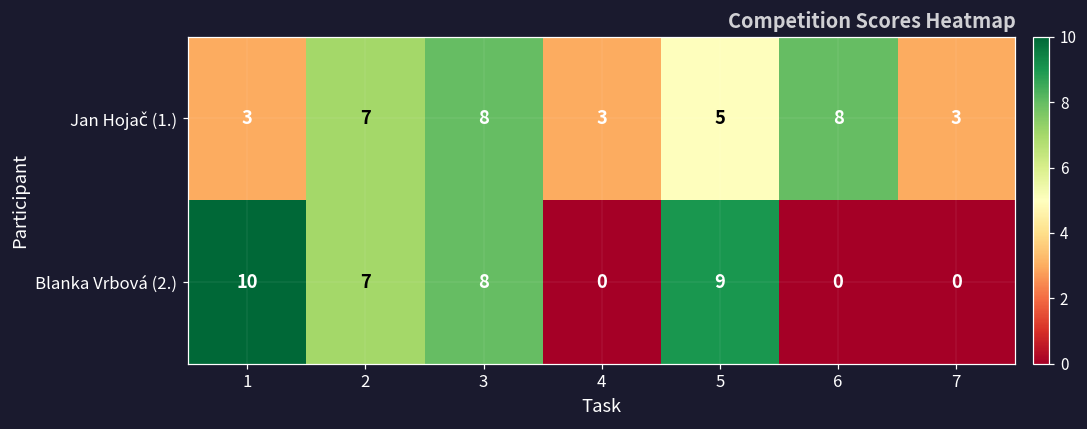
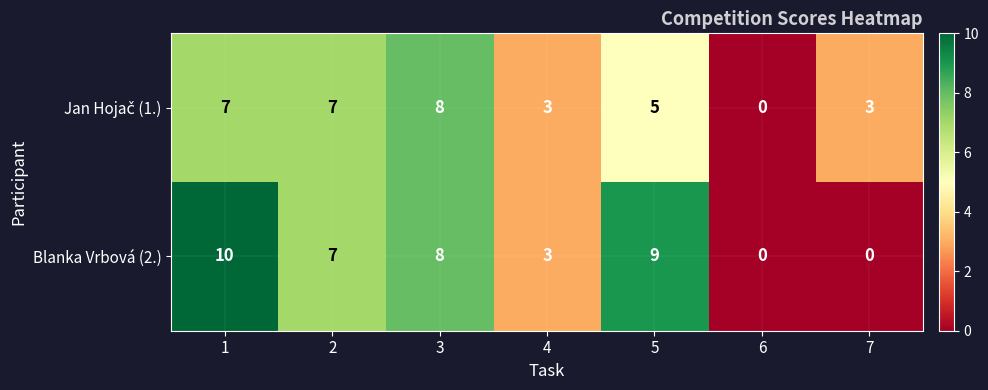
  {
    "Jan Hojač (1.)": {
-     "1": 3,
+     "1": 7,
      "2": 7,
      "3": 8,
      "4": 3,
      "5": 5,
-     "6": 8,
+     "6": 0,
      "7": 3
    },
    "Blanka Vrbová (2.)": {
      "1": 10,
      "2": 7,
      "3": 8,
-     "4": 0,
+     "4": 3,
      "5": 9,
      "6": 0,
      "7": 0
    }
  }
